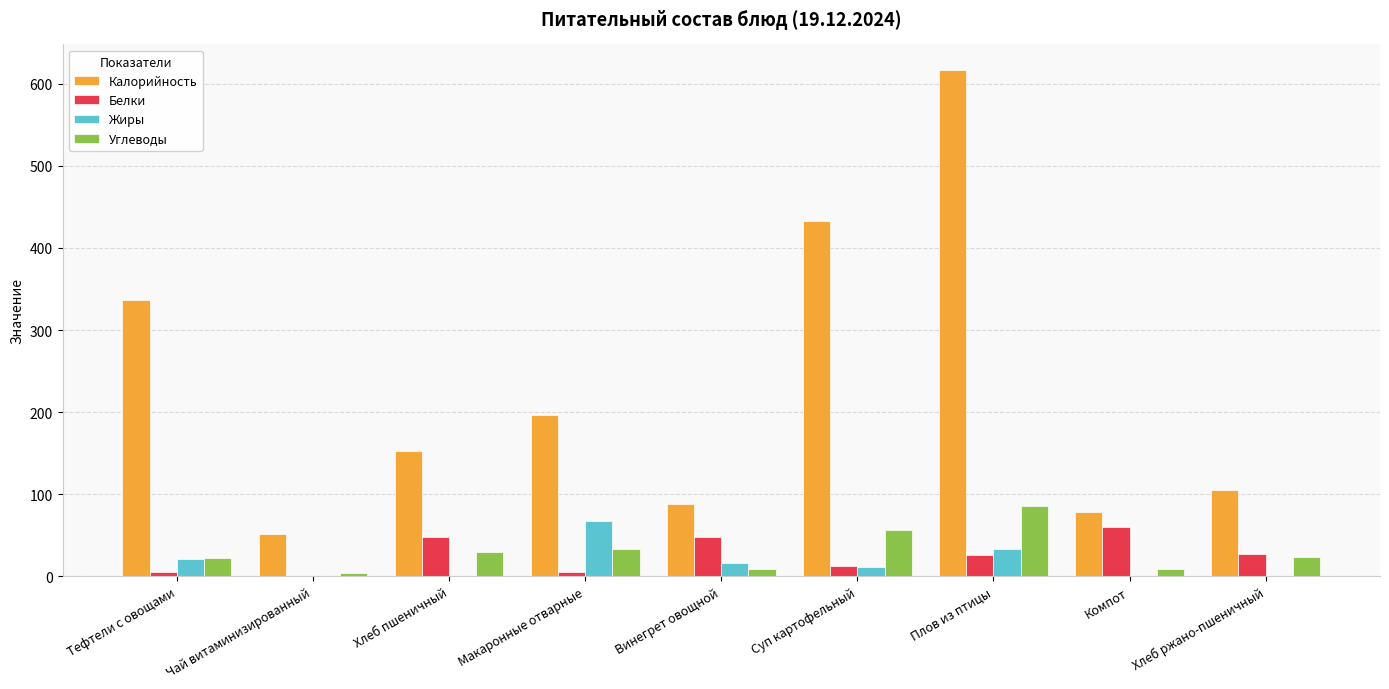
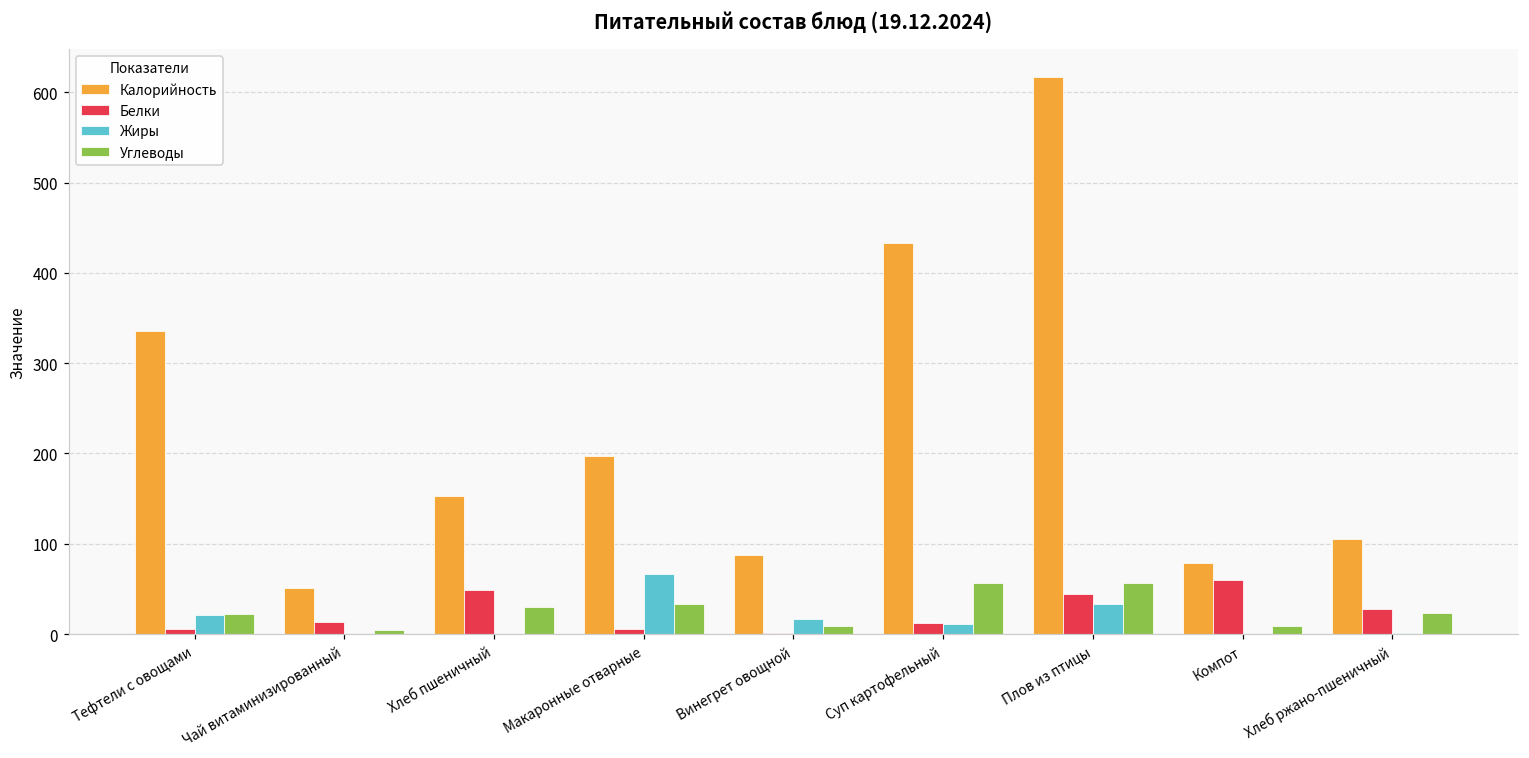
  {
    "Калорийность": {
      "Тефтели с овощами": 340,
      "Чай витаминизированный": 50,
      "Хлеб пшеничный": 150,
      "Макаронные отварные": 200,
      "Винегрет овощной": 90,
      "Суп картофельный": 430,
      "Плов из птицы": 620,
      "Компот": 80,
      "Хлеб ржано-пшеничный": 110
    },
    "Белки": {
      "Тефтели с овощами": 10,
-     "Чай витаминизированный": 0,
+     "Чай витаминизированный": 10,
      "Хлеб пшеничный": 50,
      "Макаронные отварные": 10,
-     "Винегрет овощной": 50,
+     "Винегрет овощной": 0,
      "Суп картофельный": 10,
-     "Плов из птицы": 30,
+     "Плов из птицы": 40,
      "Компот": 60,
      "Хлеб ржано-пшеничный": 30
    },
    "Жиры": {
      "Тефтели с овощами": 20,
      "Макаронные отварные": 70,
      "Винегрет овощной": 20,
      "Суп картофельный": 10,
      "Плов из птицы": 30
    },
    "Углеводы": {
      "Тефтели с овощами": 20,
      "Чай витаминизированный": 0,
      "Хлеб пшеничный": 30,
      "Макаронные отварные": 30,
      "Винегрет овощной": 10,
      "Суп картофельный": 60,
-     "Плов из птицы": 90,
+     "Плов из птицы": 60,
      "Компот": 10,
      "Хлеб ржано-пшеничный": 20
    }
  }
